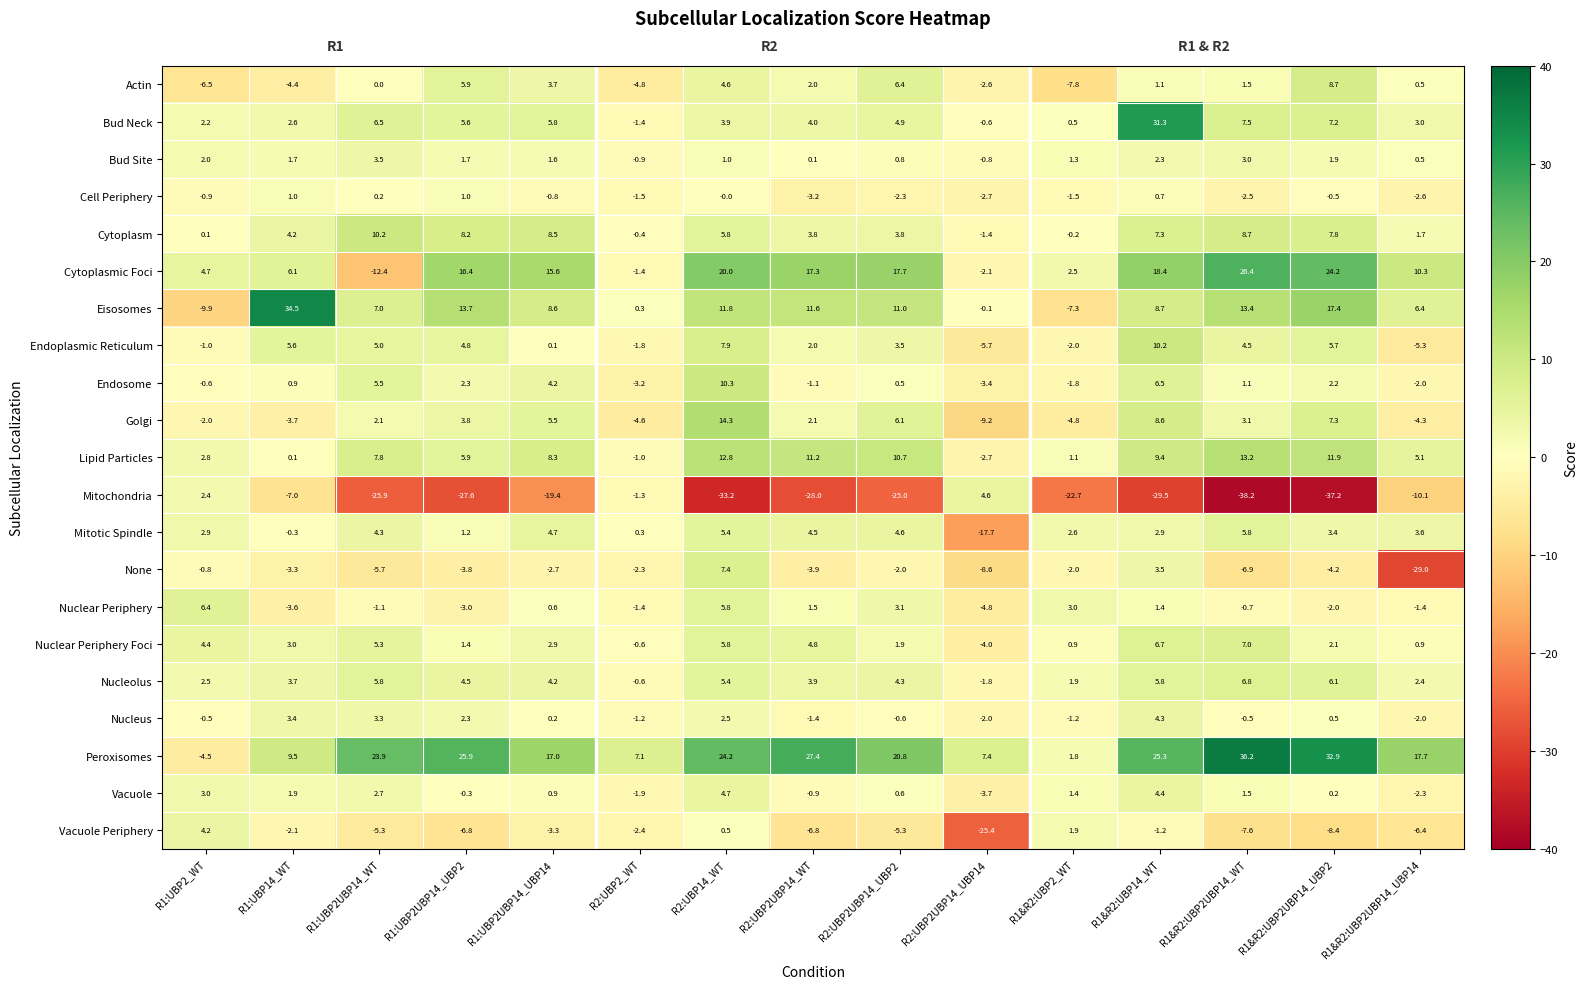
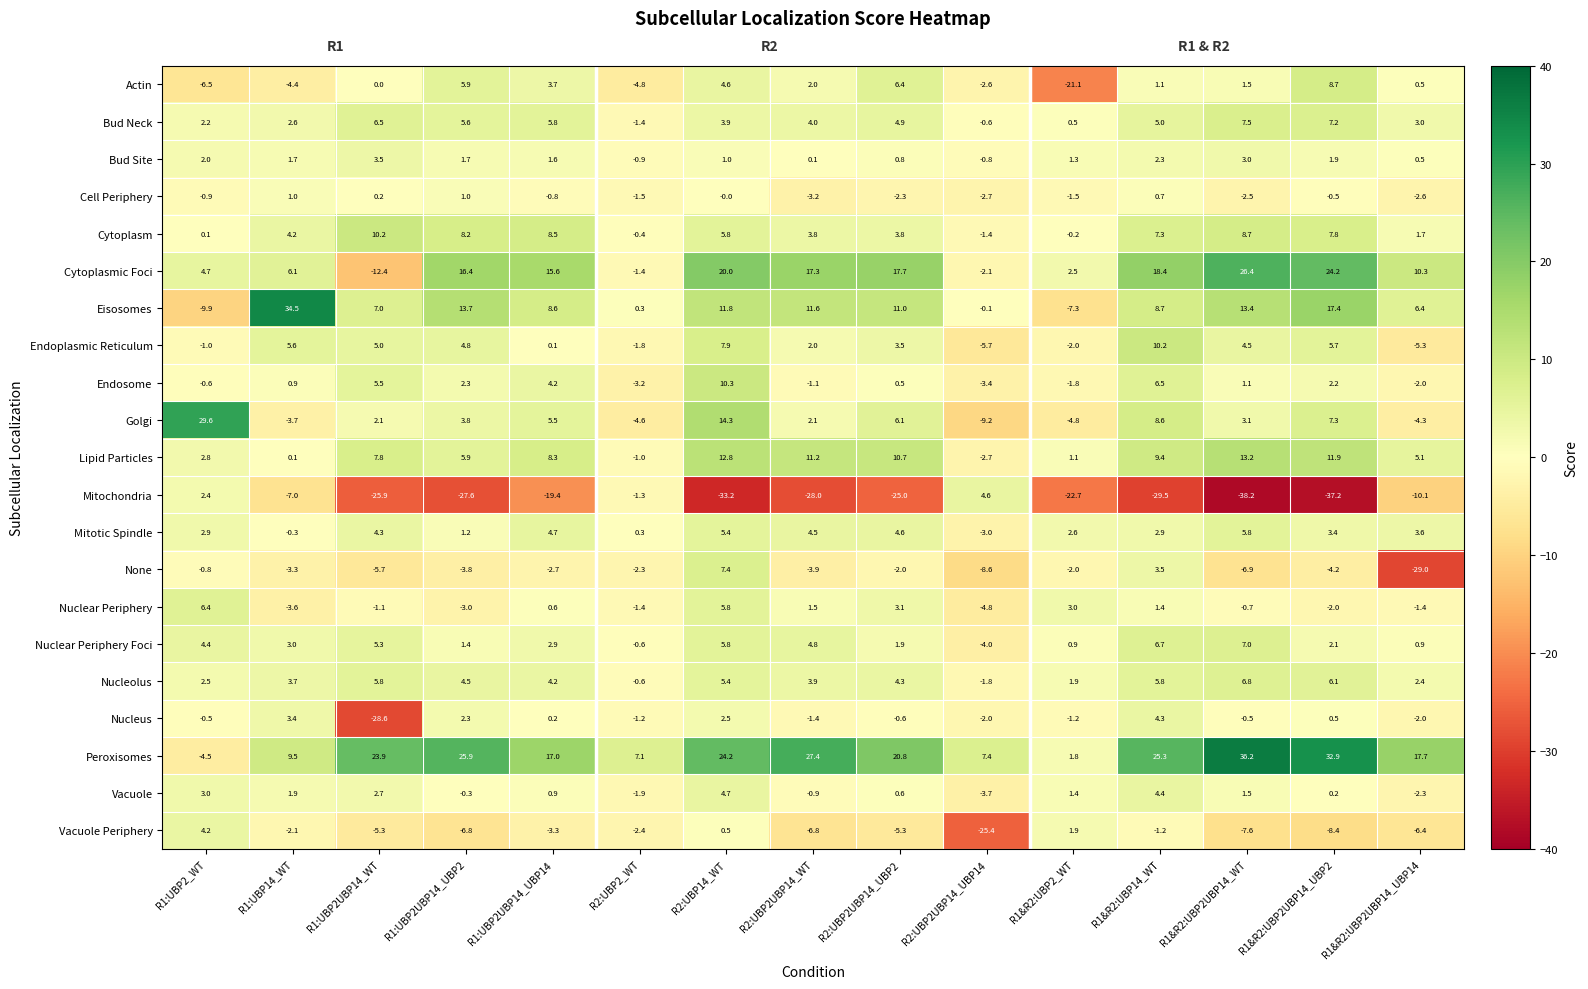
  {
    "Actin": {
      "R1:UBP2_WT": -6.5,
      "R1:UBP14_WT": -4.4,
      "R1:UBP2UBP14_WT": 0.0,
      "R1:UBP2UBP14_UBP2": 5.9,
      "R1:UBP2UBP14_UBP14": 3.7,
      "R2:UBP2_WT": -4.8,
      "R2:UBP14_WT": 4.6,
      "R2:UBP2UBP14_WT": 2.0,
      "R2:UBP2UBP14_UBP2": 6.4,
      "R2:UBP2UBP14_UBP14": -2.6,
-     "R1&R2:UBP2_WT": -7.8,
+     "R1&R2:UBP2_WT": -21.1,
      "R1&R2:UBP14_WT": 1.1,
      "R1&R2:UBP2UBP14_WT": 1.5,
      "R1&R2:UBP2UBP14_UBP2": 8.7,
      "R1&R2:UBP2UBP14_UBP14": 0.5
    },
    "Bud Neck": {
      "R1:UBP2_WT": 2.2,
      "R1:UBP14_WT": 2.6,
      "R1:UBP2UBP14_WT": 6.5,
      "R1:UBP2UBP14_UBP2": 5.6,
      "R1:UBP2UBP14_UBP14": 5.8,
      "R2:UBP2_WT": -1.4,
      "R2:UBP14_WT": 3.9,
      "R2:UBP2UBP14_WT": 4.0,
      "R2:UBP2UBP14_UBP2": 4.9,
      "R2:UBP2UBP14_UBP14": -0.6,
      "R1&R2:UBP2_WT": 0.5,
-     "R1&R2:UBP14_WT": 31.3,
+     "R1&R2:UBP14_WT": 5.0,
      "R1&R2:UBP2UBP14_WT": 7.5,
      "R1&R2:UBP2UBP14_UBP2": 7.2,
      "R1&R2:UBP2UBP14_UBP14": 3.0
    },
    "Golgi": {
-     "R1:UBP2_WT": -2.0,
+     "R1:UBP2_WT": 29.6,
      "R1:UBP14_WT": -3.7,
      "R1:UBP2UBP14_WT": 2.1,
      "R1:UBP2UBP14_UBP2": 3.8,
      "R1:UBP2UBP14_UBP14": 5.5,
      "R2:UBP2_WT": -4.6,
      "R2:UBP14_WT": 14.3,
      "R2:UBP2UBP14_WT": 2.1,
      "R2:UBP2UBP14_UBP2": 6.1,
      "R2:UBP2UBP14_UBP14": -9.2,
      "R1&R2:UBP2_WT": -4.8,
      "R1&R2:UBP14_WT": 8.6,
      "R1&R2:UBP2UBP14_WT": 3.1,
      "R1&R2:UBP2UBP14_UBP2": 7.3,
      "R1&R2:UBP2UBP14_UBP14": -4.3
    },
    "Mitotic Spindle": {
      "R1:UBP2_WT": 2.9,
      "R1:UBP14_WT": -0.3,
      "R1:UBP2UBP14_WT": 4.3,
      "R1:UBP2UBP14_UBP2": 1.2,
      "R1:UBP2UBP14_UBP14": 4.7,
      "R2:UBP2_WT": 0.3,
      "R2:UBP14_WT": 5.4,
      "R2:UBP2UBP14_WT": 4.5,
      "R2:UBP2UBP14_UBP2": 4.6,
-     "R2:UBP2UBP14_UBP14": -17.7,
+     "R2:UBP2UBP14_UBP14": -3.0,
      "R1&R2:UBP2_WT": 2.6,
      "R1&R2:UBP14_WT": 2.9,
      "R1&R2:UBP2UBP14_WT": 5.8,
      "R1&R2:UBP2UBP14_UBP2": 3.4,
      "R1&R2:UBP2UBP14_UBP14": 3.6
    },
    "Nucleus": {
      "R1:UBP2_WT": -0.5,
      "R1:UBP14_WT": 3.4,
-     "R1:UBP2UBP14_WT": 3.3,
+     "R1:UBP2UBP14_WT": -28.6,
      "R1:UBP2UBP14_UBP2": 2.3,
      "R1:UBP2UBP14_UBP14": 0.2,
      "R2:UBP2_WT": -1.2,
      "R2:UBP14_WT": 2.5,
      "R2:UBP2UBP14_WT": -1.4,
      "R2:UBP2UBP14_UBP2": -0.6,
      "R2:UBP2UBP14_UBP14": -2.0,
      "R1&R2:UBP2_WT": -1.2,
      "R1&R2:UBP14_WT": 4.3,
      "R1&R2:UBP2UBP14_WT": -0.5,
      "R1&R2:UBP2UBP14_UBP2": 0.5,
      "R1&R2:UBP2UBP14_UBP14": -2.0
    }
  }
